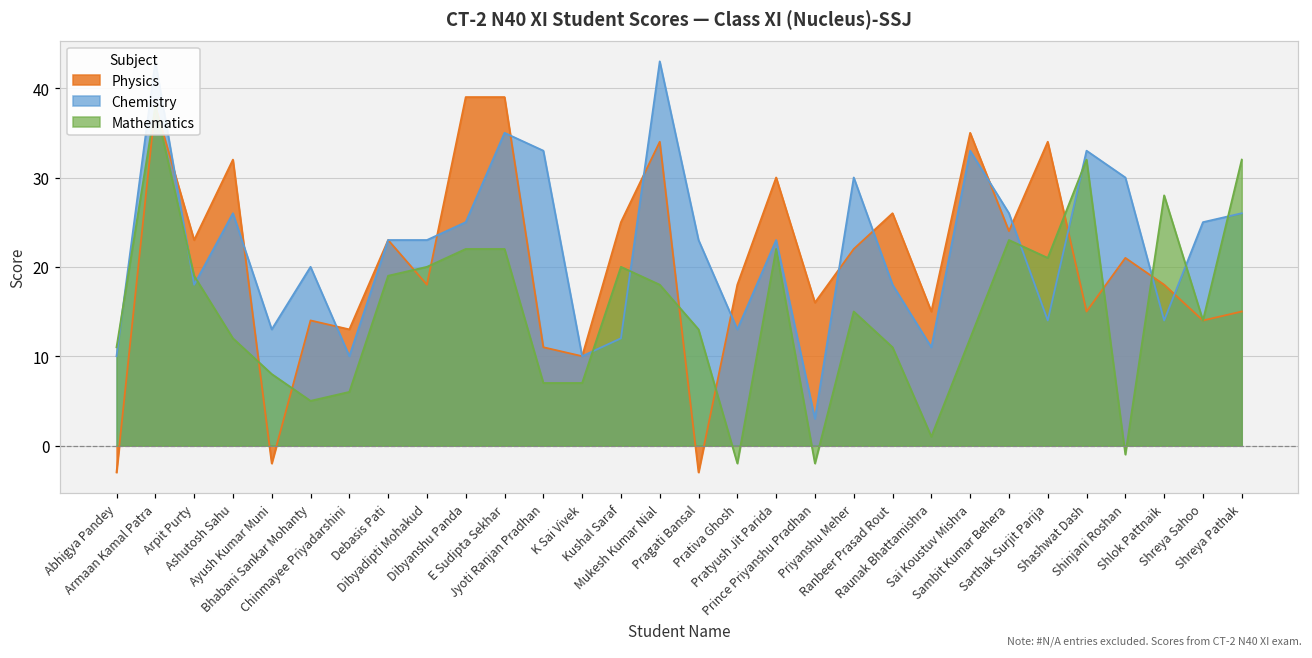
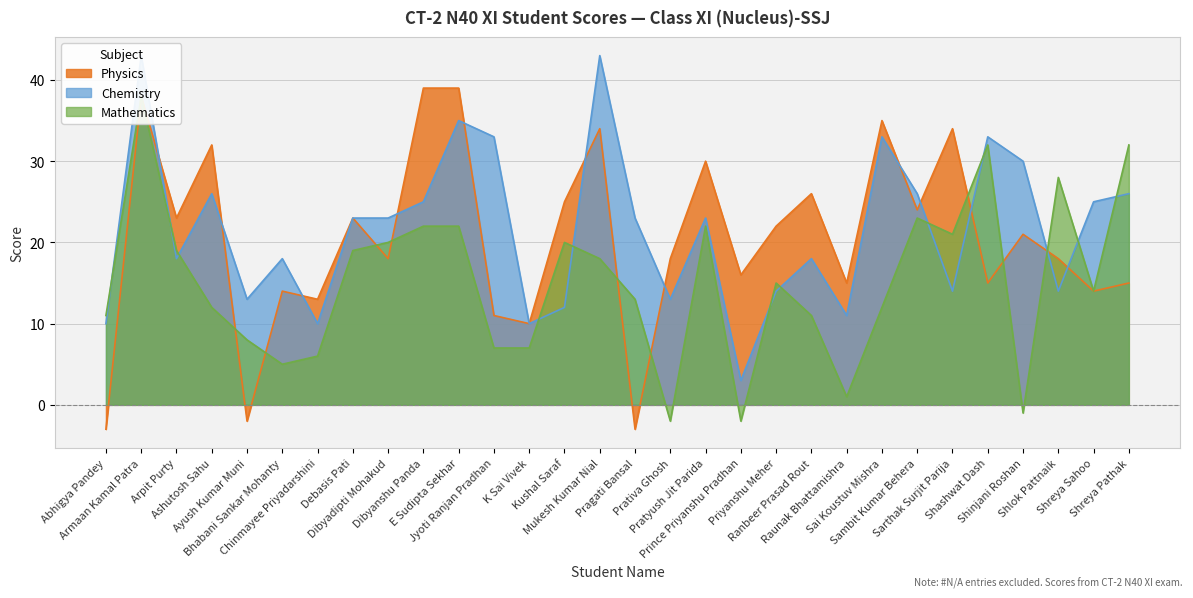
  {
    "Chemistry": {
      "Abhigya Pandey": 10,
      "Arpit Purty": 18,
      "Ashutosh Sahu": 26,
      "Ayush Kumar Muni": 13,
-     "Bhabani Sankar Mohanty": 20,
+     "Bhabani Sankar Mohanty": 18,
      "Chinmayee Priyadarshini": 10,
      "Dibyadipti Mohakud": 23,
      "Dibyanshu Panda": 25,
      "E Sudipta Sekhar": 35,
      "Jyoti Ranjan Pradhan": 33,
      "Kushal Saraf": 12,
      "Mukesh Kumar Nial": 43,
      "Pragati Bansal": 23,
      "Prativa Ghosh": 13,
      "Pratyush Jit Parida": 23,
      "Prince Priyanshu Pradhan": 3,
-     "Priyanshu Meher": 30,
+     "Priyanshu Meher": 14,
      "Ranbeer Prasad Rout": 18,
      "Raunak Bhattamishra": 11,
      "Sai Koustuv Mishra": 33,
      "Sambit Kumar Behera": 26,
      "Sarthak Surjit Parija": 14,
      "Shashwat Dash": 33,
      "Shinjani Roshan": 30,
      "Shlok Pattnaik": 14,
      "Shreya Sahoo": 25,
      "Shreya Pathak": 26
    }
  }
